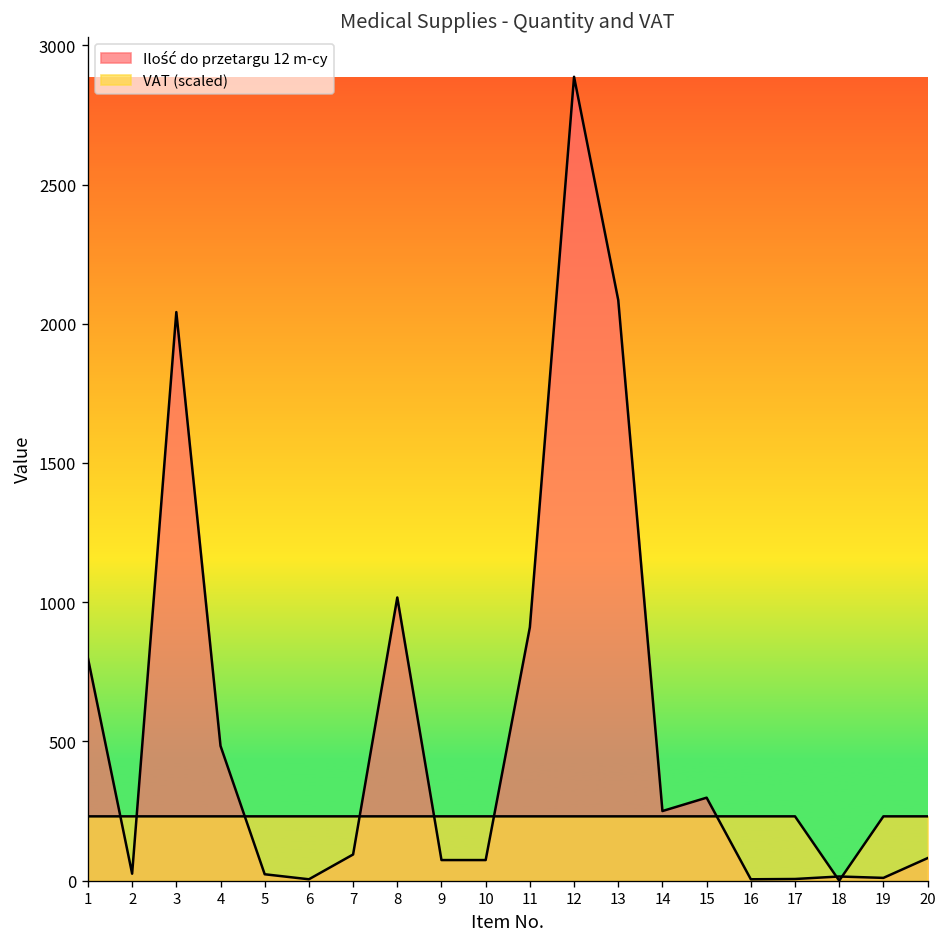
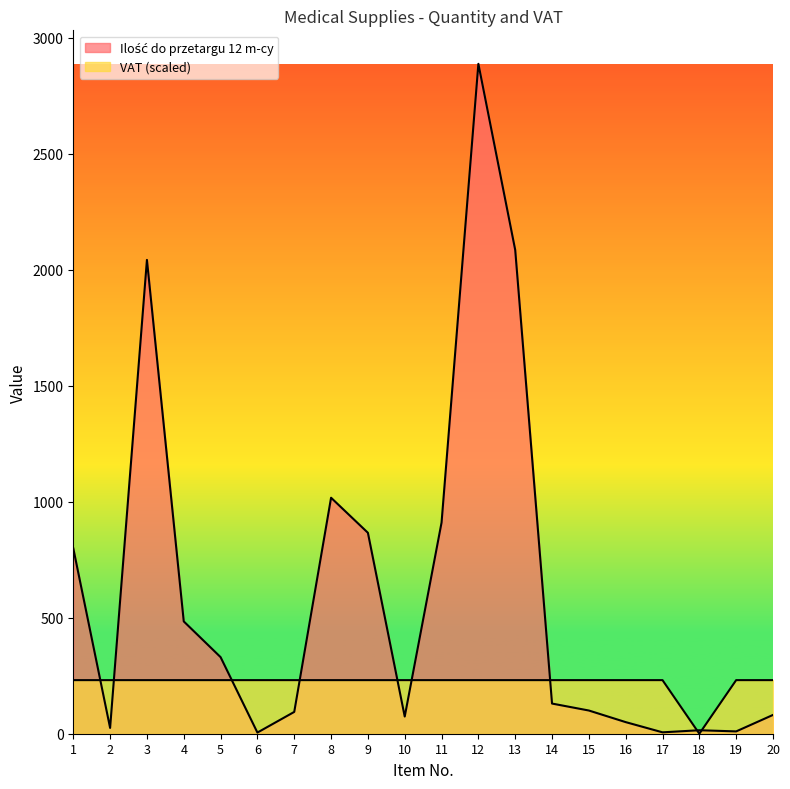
  {
    "Ilość do przetargu 12 m-cy": {
      "1": 800,
      "2": 30,
      "3": 2040,
      "4": 480,
-     "5": 20,
+     "5": 330,
      "6": 10,
      "7": 90,
      "8": 1020,
-     "9": 70,
+     "9": 870,
      "10": 70,
      "11": 910,
      "12": 2890,
      "13": 2090,
-     "14": 250,
-     "15": 300,
-     "16": 10,
+     "14": 130,
+     "15": 100,
+     "16": 50,
      "17": 10,
      "18": 20,
      "19": 10,
      "20": 80
    },
    "VAT (scaled)": {
      "1": 230,
      "2": 230,
      "3": 230,
      "4": 230,
      "5": 230,
      "6": 230,
      "7": 230,
      "8": 230,
      "9": 230,
      "10": 230,
      "11": 230,
      "12": 230,
      "13": 230,
      "14": 230,
      "15": 230,
      "16": 230,
      "17": 230,
      "18": 0,
      "19": 230,
      "20": 230
    }
  }
